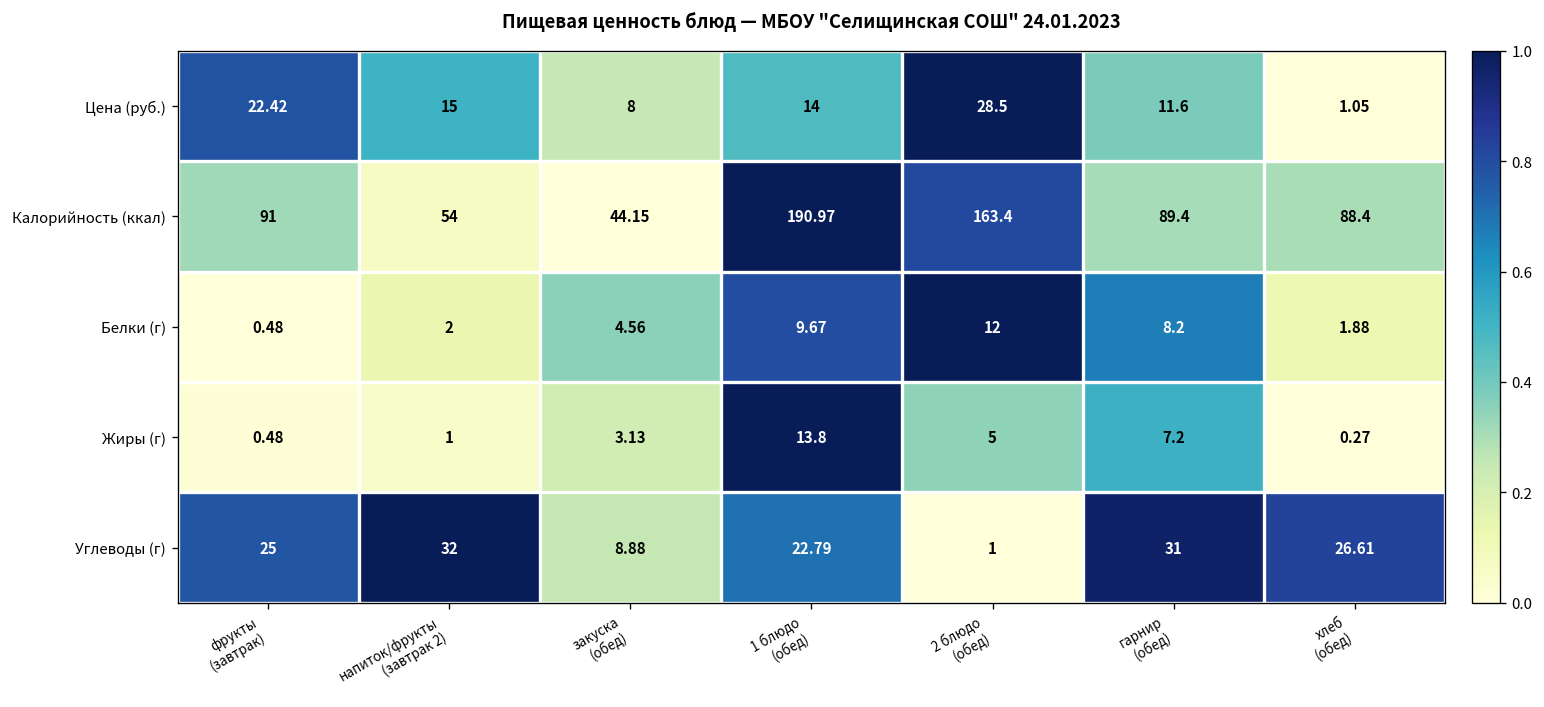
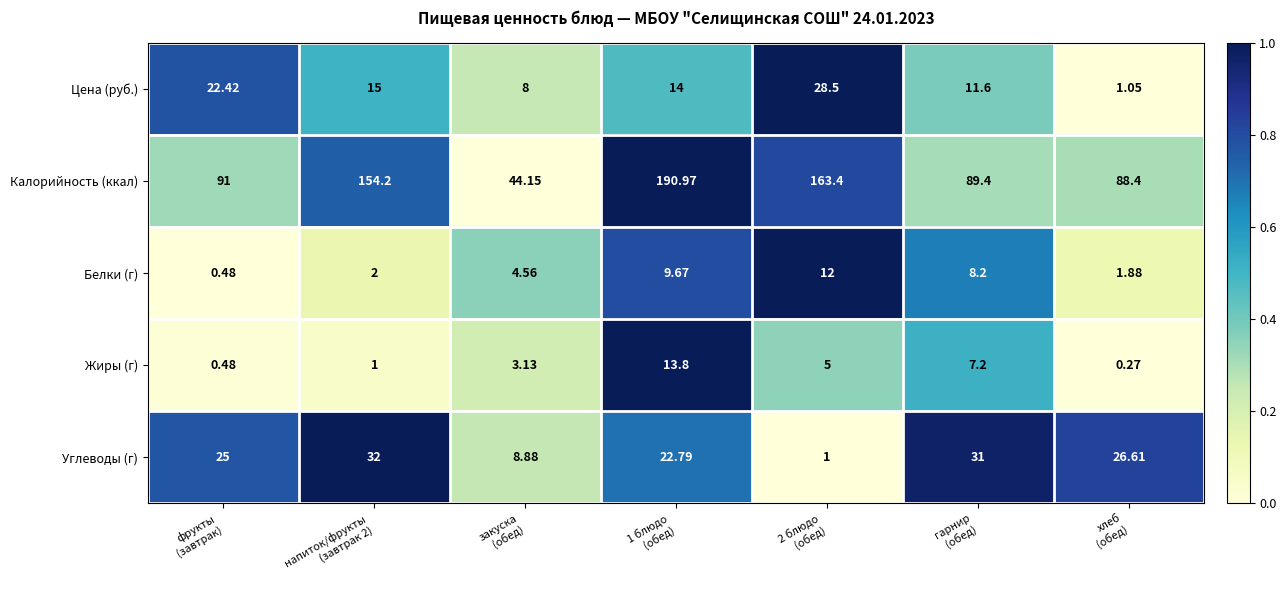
  {
    "Цена (руб.)": {
      "фрукты (завтрак)": 22.42,
      "напиток/фрукты (завтрак 2)": 15,
      "закуска (обед)": 8,
      "1 блюдо (обед)": 14,
      "2 блюдо (обед)": 28.5,
      "гарнир (обед)": 11.6,
      "хлеб (обед)": 1.05
    },
    "Калорийность (ккал)": {
      "фрукты (завтрак)": 91,
-     "напиток/фрукты (завтрак 2)": 54,
+     "напиток/фрукты (завтрак 2)": 154.2,
      "закуска (обед)": 44.15,
      "1 блюдо (обед)": 190.97,
      "2 блюдо (обед)": 163.4,
      "гарнир (обед)": 89.4,
      "хлеб (обед)": 88.4
    },
    "Белки (г)": {
      "фрукты (завтрак)": 0.48,
      "напиток/фрукты (завтрак 2)": 2,
      "закуска (обед)": 4.56,
      "1 блюдо (обед)": 9.67,
      "2 блюдо (обед)": 12,
      "гарнир (обед)": 8.2,
      "хлеб (обед)": 1.88
    },
    "Жиры (г)": {
      "фрукты (завтрак)": 0.48,
      "напиток/фрукты (завтрак 2)": 1,
      "закуска (обед)": 3.13,
      "1 блюдо (обед)": 13.8,
      "2 блюдо (обед)": 5,
      "гарнир (обед)": 7.2,
      "хлеб (обед)": 0.27
    },
    "Углеводы (г)": {
      "фрукты (завтрак)": 25,
      "напиток/фрукты (завтрак 2)": 32,
      "закуска (обед)": 8.88,
      "1 блюдо (обед)": 22.79,
      "2 блюдо (обед)": 1,
      "гарнир (обед)": 31,
      "хлеб (обед)": 26.61
    }
  }
